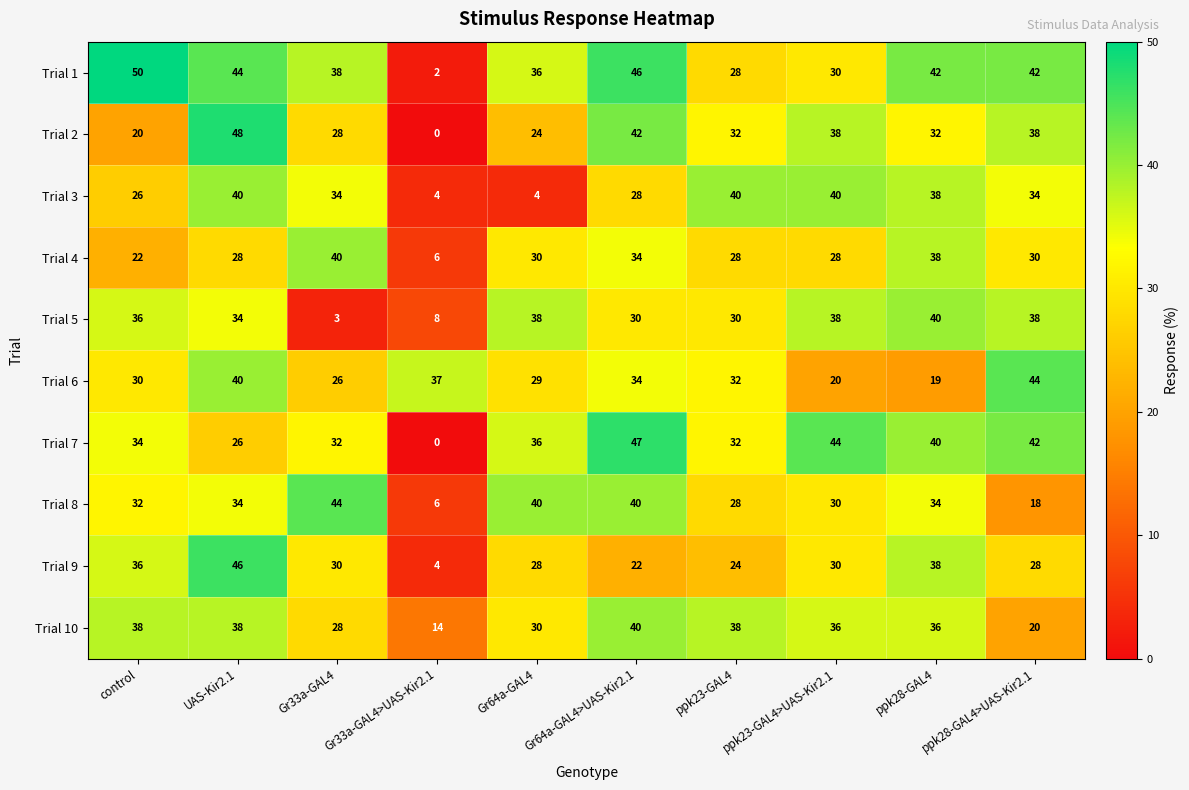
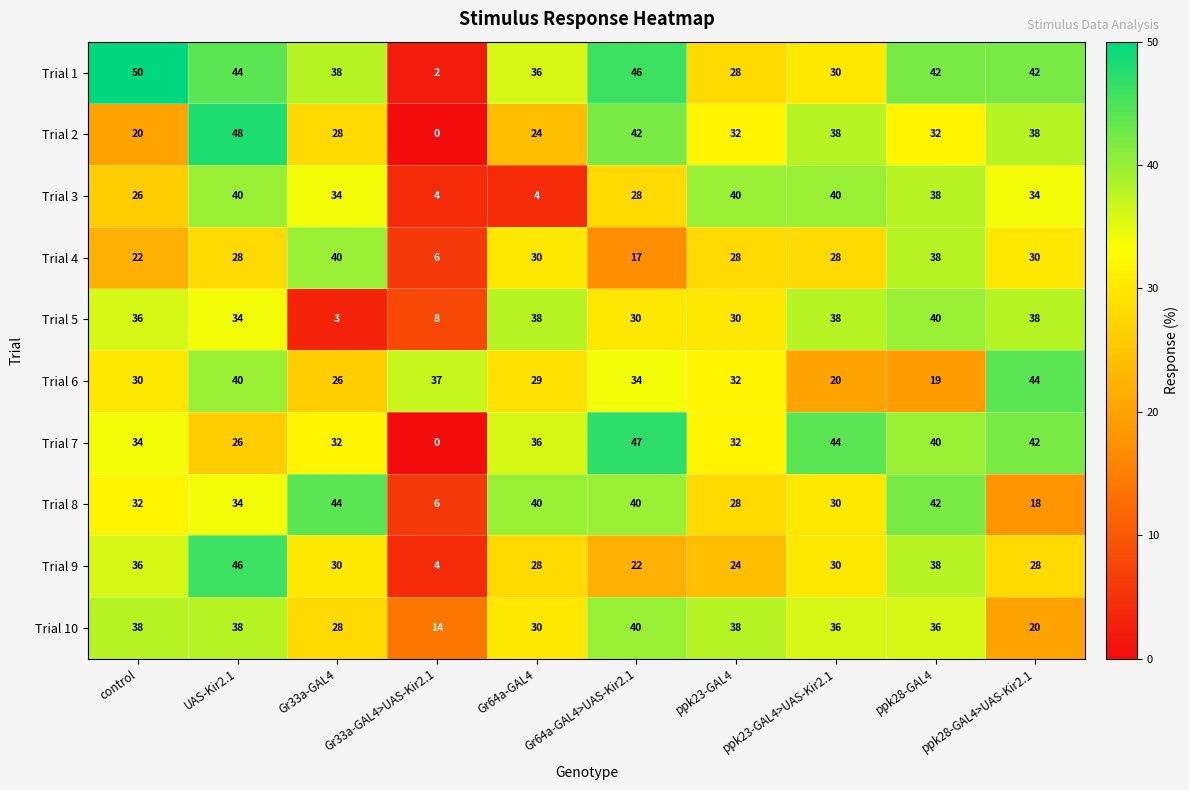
  {
    "Trial 1": {
      "control": 50,
      "UAS-Kir2.1": 44,
      "Gr33a-GAL4": 38,
      "Gr33a-GAL4>UAS-Kir2.1": 2,
      "Gr64a-GAL4": 36,
      "Gr64a-GAL4>UAS-Kir2.1": 46,
      "ppk23-GAL4": 28,
      "ppk23-GAL4>UAS-Kir2.1": 30,
      "ppk28-GAL4": 42,
      "ppk28-GAL4>UAS-Kir2.1": 42
    },
    "Trial 2": {
      "control": 20,
      "UAS-Kir2.1": 48,
      "Gr33a-GAL4": 28,
      "Gr33a-GAL4>UAS-Kir2.1": 0,
      "Gr64a-GAL4": 24,
      "Gr64a-GAL4>UAS-Kir2.1": 42,
      "ppk23-GAL4": 32,
      "ppk23-GAL4>UAS-Kir2.1": 38,
      "ppk28-GAL4": 32,
      "ppk28-GAL4>UAS-Kir2.1": 38
    },
    "Trial 3": {
      "control": 26,
      "UAS-Kir2.1": 40,
      "Gr33a-GAL4": 34,
      "Gr33a-GAL4>UAS-Kir2.1": 4,
      "Gr64a-GAL4": 4,
      "Gr64a-GAL4>UAS-Kir2.1": 28,
      "ppk23-GAL4": 40,
      "ppk23-GAL4>UAS-Kir2.1": 40,
      "ppk28-GAL4": 38,
      "ppk28-GAL4>UAS-Kir2.1": 34
    },
    "Trial 4": {
      "control": 22,
      "UAS-Kir2.1": 28,
      "Gr33a-GAL4": 40,
      "Gr33a-GAL4>UAS-Kir2.1": 6,
      "Gr64a-GAL4": 30,
-     "Gr64a-GAL4>UAS-Kir2.1": 34,
+     "Gr64a-GAL4>UAS-Kir2.1": 17,
      "ppk23-GAL4": 28,
      "ppk23-GAL4>UAS-Kir2.1": 28,
      "ppk28-GAL4": 38,
      "ppk28-GAL4>UAS-Kir2.1": 30
    },
    "Trial 5": {
      "control": 36,
      "UAS-Kir2.1": 34,
      "Gr33a-GAL4": 3,
      "Gr33a-GAL4>UAS-Kir2.1": 8,
      "Gr64a-GAL4": 38,
      "Gr64a-GAL4>UAS-Kir2.1": 30,
      "ppk23-GAL4": 30,
      "ppk23-GAL4>UAS-Kir2.1": 38,
      "ppk28-GAL4": 40,
      "ppk28-GAL4>UAS-Kir2.1": 38
    },
    "Trial 6": {
      "control": 30,
      "UAS-Kir2.1": 40,
      "Gr33a-GAL4": 26,
      "Gr33a-GAL4>UAS-Kir2.1": 37,
      "Gr64a-GAL4": 29,
      "Gr64a-GAL4>UAS-Kir2.1": 34,
      "ppk23-GAL4": 32,
      "ppk23-GAL4>UAS-Kir2.1": 20,
      "ppk28-GAL4": 19,
      "ppk28-GAL4>UAS-Kir2.1": 44
    },
    "Trial 7": {
      "control": 34,
      "UAS-Kir2.1": 26,
      "Gr33a-GAL4": 32,
      "Gr33a-GAL4>UAS-Kir2.1": 0,
      "Gr64a-GAL4": 36,
      "Gr64a-GAL4>UAS-Kir2.1": 47,
      "ppk23-GAL4": 32,
      "ppk23-GAL4>UAS-Kir2.1": 44,
      "ppk28-GAL4": 40,
      "ppk28-GAL4>UAS-Kir2.1": 42
    },
    "Trial 8": {
      "control": 32,
      "UAS-Kir2.1": 34,
      "Gr33a-GAL4": 44,
      "Gr33a-GAL4>UAS-Kir2.1": 6,
      "Gr64a-GAL4": 40,
      "Gr64a-GAL4>UAS-Kir2.1": 40,
      "ppk23-GAL4": 28,
      "ppk23-GAL4>UAS-Kir2.1": 30,
-     "ppk28-GAL4": 34,
+     "ppk28-GAL4": 42,
      "ppk28-GAL4>UAS-Kir2.1": 18
    },
    "Trial 9": {
      "control": 36,
      "UAS-Kir2.1": 46,
      "Gr33a-GAL4": 30,
      "Gr33a-GAL4>UAS-Kir2.1": 4,
      "Gr64a-GAL4": 28,
      "Gr64a-GAL4>UAS-Kir2.1": 22,
      "ppk23-GAL4": 24,
      "ppk23-GAL4>UAS-Kir2.1": 30,
      "ppk28-GAL4": 38,
      "ppk28-GAL4>UAS-Kir2.1": 28
    },
    "Trial 10": {
      "control": 38,
      "UAS-Kir2.1": 38,
      "Gr33a-GAL4": 28,
      "Gr33a-GAL4>UAS-Kir2.1": 14,
      "Gr64a-GAL4": 30,
      "Gr64a-GAL4>UAS-Kir2.1": 40,
      "ppk23-GAL4": 38,
      "ppk23-GAL4>UAS-Kir2.1": 36,
      "ppk28-GAL4": 36,
      "ppk28-GAL4>UAS-Kir2.1": 20
    }
  }
